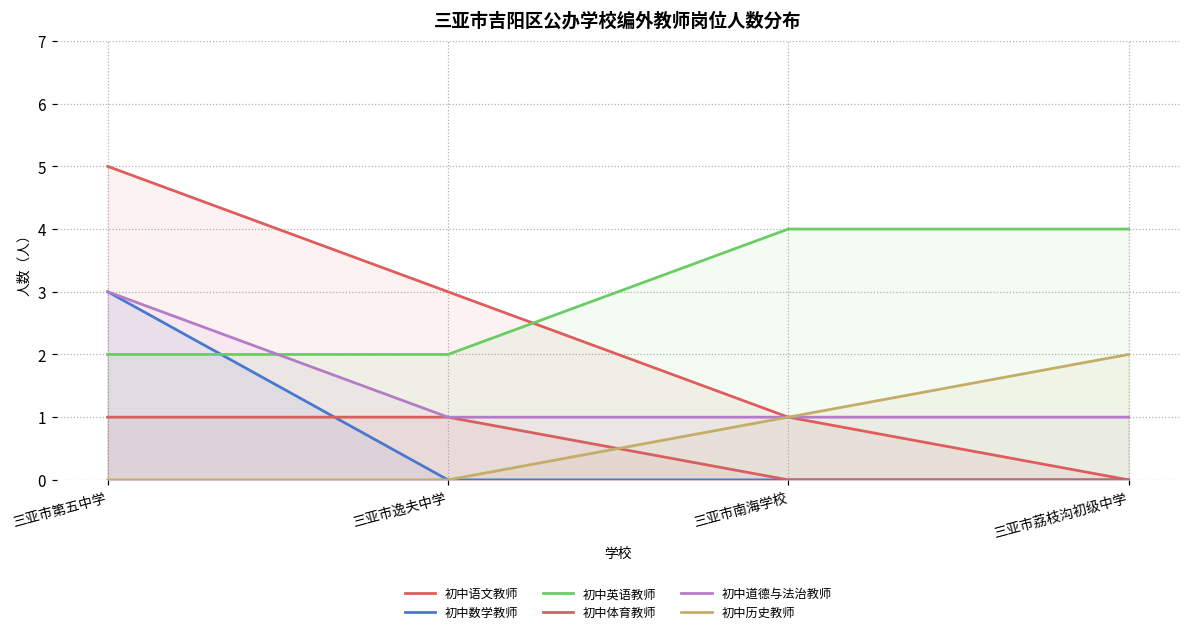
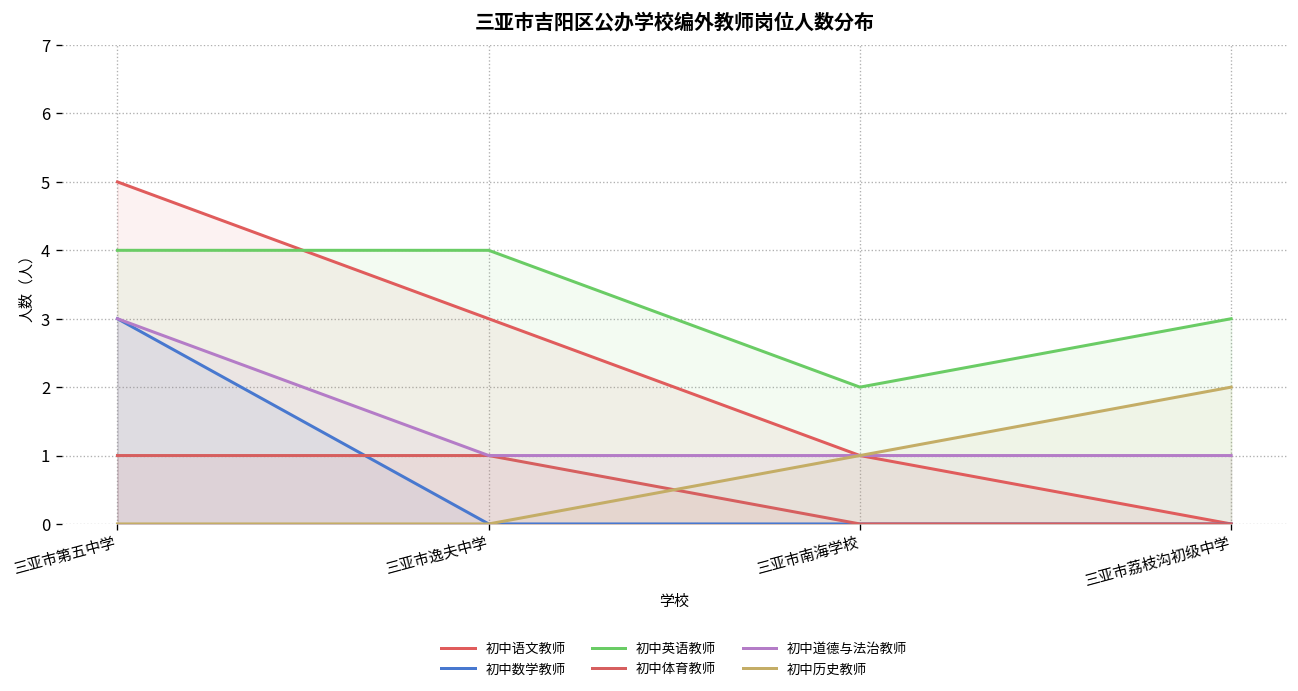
  {
    "初中英语教师": {
-     "三亚市第五中学": 2,
-     "三亚市逸夫中学": 2,
-     "三亚市南海学校": 4,
-     "三亚市荔枝沟初级中学": 4
+     "三亚市第五中学": 4,
+     "三亚市逸夫中学": 4,
+     "三亚市南海学校": 2,
+     "三亚市荔枝沟初级中学": 3
    },
    "初中道德与法治教师": {
      "三亚市荔枝沟初级中学": 1
    },
    "初中历史教师": {
      "三亚市第五中学": 0,
      "三亚市荔枝沟初级中学": 2
    }
  }
